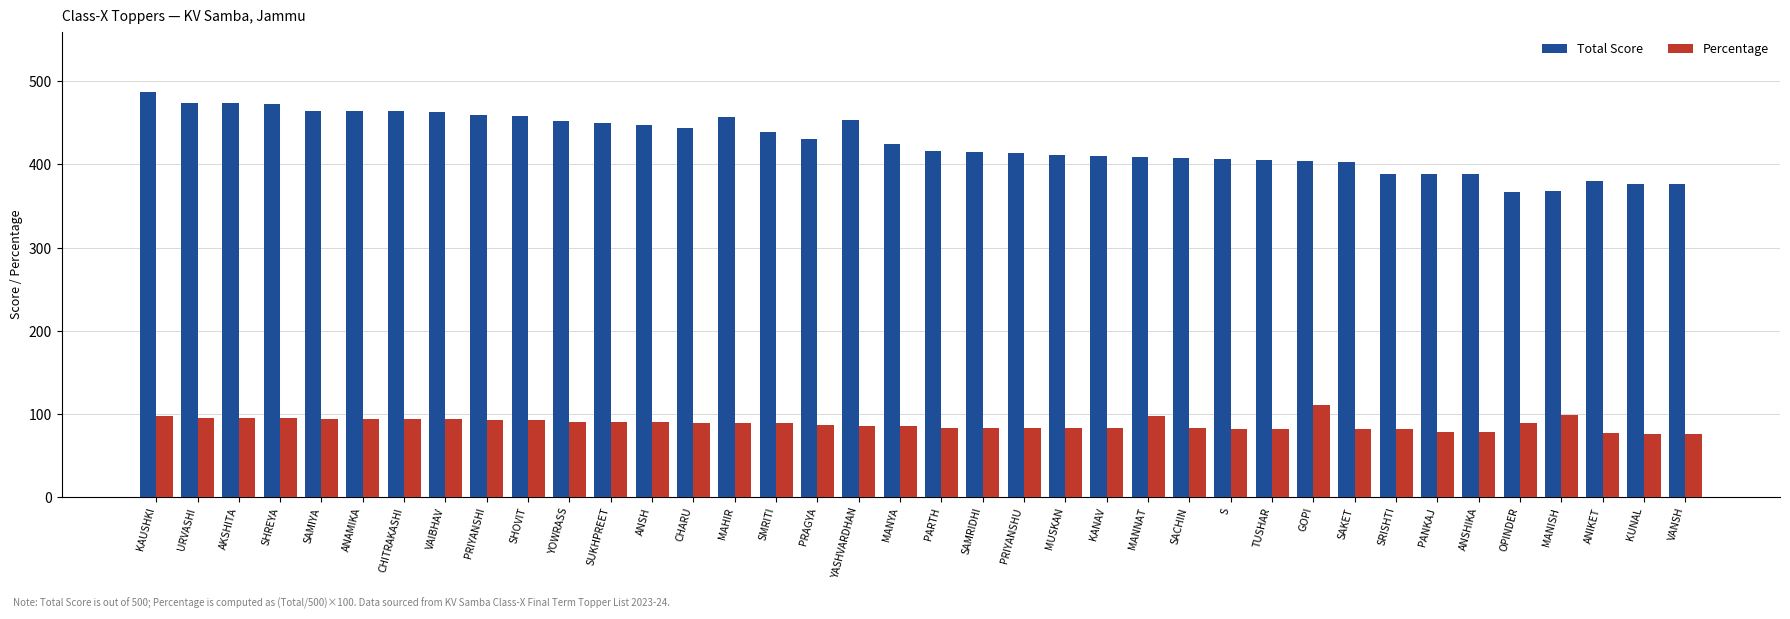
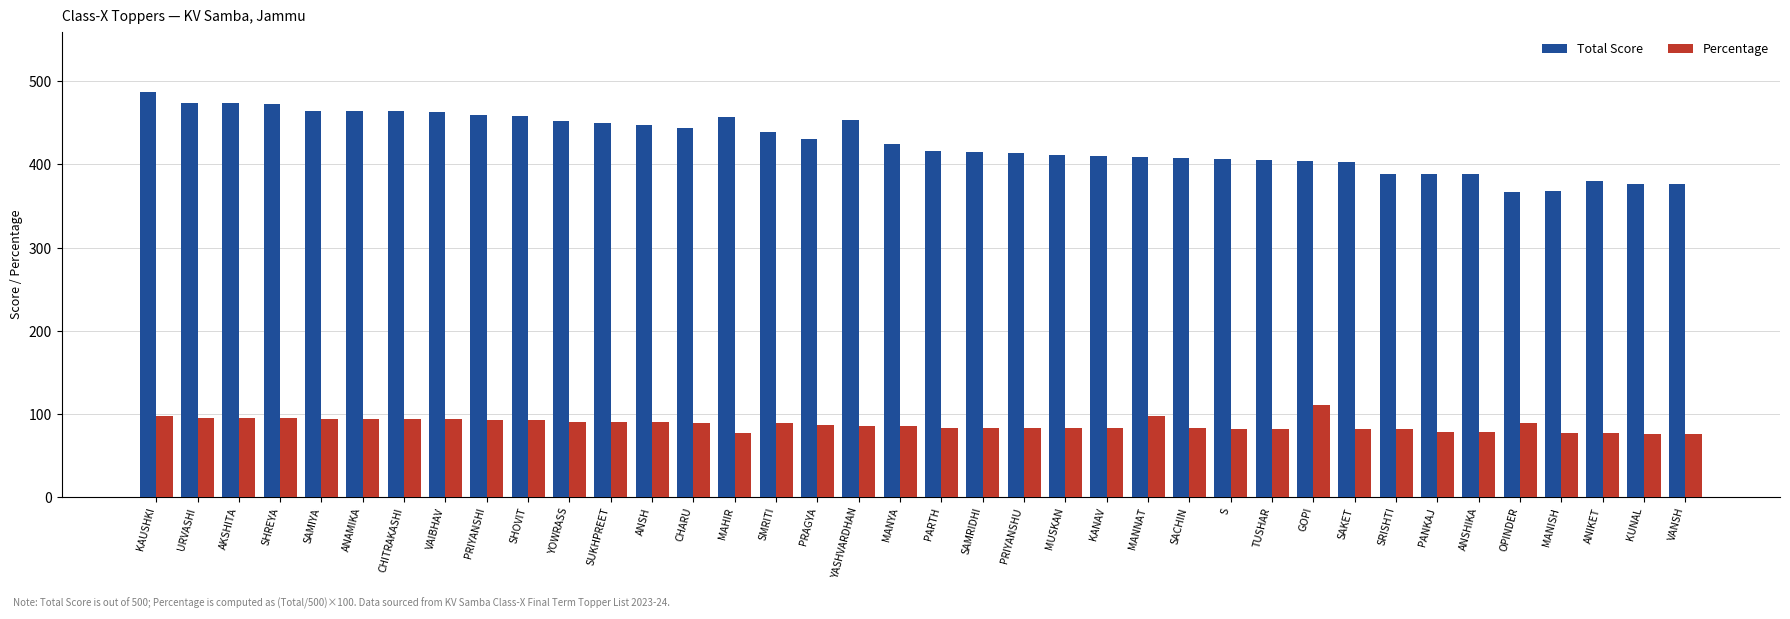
  {
    "Total Score": {
      "KAUSHKI": 490,
      "URVASHI": 470,
      "AKSHITA": 470,
      "SHREYA": 470,
      "SAMIYA": 470,
      "ANAMIKA": 460,
      "CHITRAKASHI": 460,
      "VAIBHAV": 460,
      "PRIYANSHI": 460,
      "SHOVIT": 460,
      "YOWRASS": 450,
      "SUKHPREET": 450,
      "ANSH": 450,
      "CHARU": 440,
      "MAHIR": 460,
      "SMRITI": 440,
      "PRAGYA": 430,
      "YASHVARDHAN": 450,
      "MANYA": 430,
      "PARTH": 420,
      "SAMRIDHI": 420,
      "PRIYANSHU": 410,
      "MUSKAN": 410,
      "KANAV": 410,
      "MANNAT": 410,
      "SACHIN": 410,
      "S": 410,
      "TUSHAR": 410,
      "GOPI": 400,
      "SAKET": 400,
      "SRISHTI": 390,
      "PANKAJ": 390,
      "ANSHIKA": 390,
      "OPINDER": 370,
      "MANISH": 370,
      "ANIKET": 380,
      "KUNAL": 380,
      "VANSH": 380
    },
    "Percentage": {
      "KAUSHKI": 100,
      "URVASHI": 100,
      "AKSHITA": 100,
      "SHREYA": 100,
      "SAMIYA": 90,
      "ANAMIKA": 90,
      "CHITRAKASHI": 90,
      "VAIBHAV": 90,
      "PRIYANSHI": 90,
      "SHOVIT": 90,
      "YOWRASS": 90,
      "SUKHPREET": 90,
      "ANSH": 90,
      "CHARU": 90,
-     "MAHIR": 90,
+     "MAHIR": 80,
      "SMRITI": 90,
      "PRAGYA": 90,
      "YASHVARDHAN": 90,
      "MANYA": 90,
      "PARTH": 80,
      "SAMRIDHI": 80,
      "PRIYANSHU": 80,
      "MUSKAN": 80,
      "KANAV": 80,
      "MANNAT": 100,
      "SACHIN": 80,
      "S": 80,
      "TUSHAR": 80,
      "GOPI": 110,
      "SAKET": 80,
      "SRISHTI": 80,
      "PANKAJ": 80,
      "ANSHIKA": 80,
      "OPINDER": 90,
-     "MANISH": 100,
+     "MANISH": 80,
      "ANIKET": 80,
      "KUNAL": 80,
      "VANSH": 80
    }
  }
